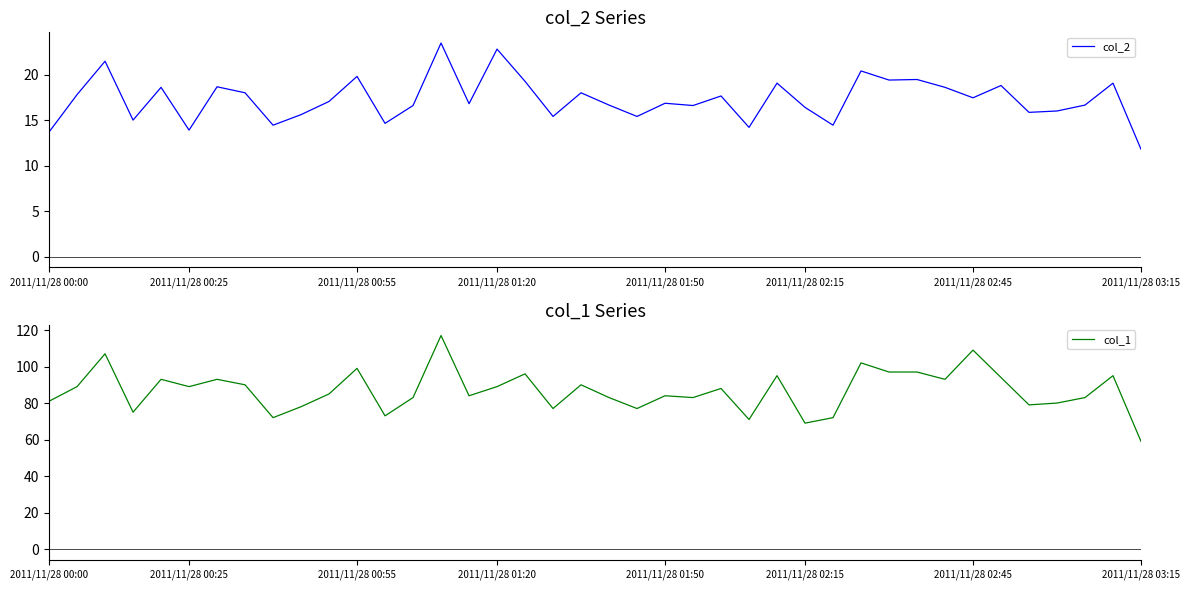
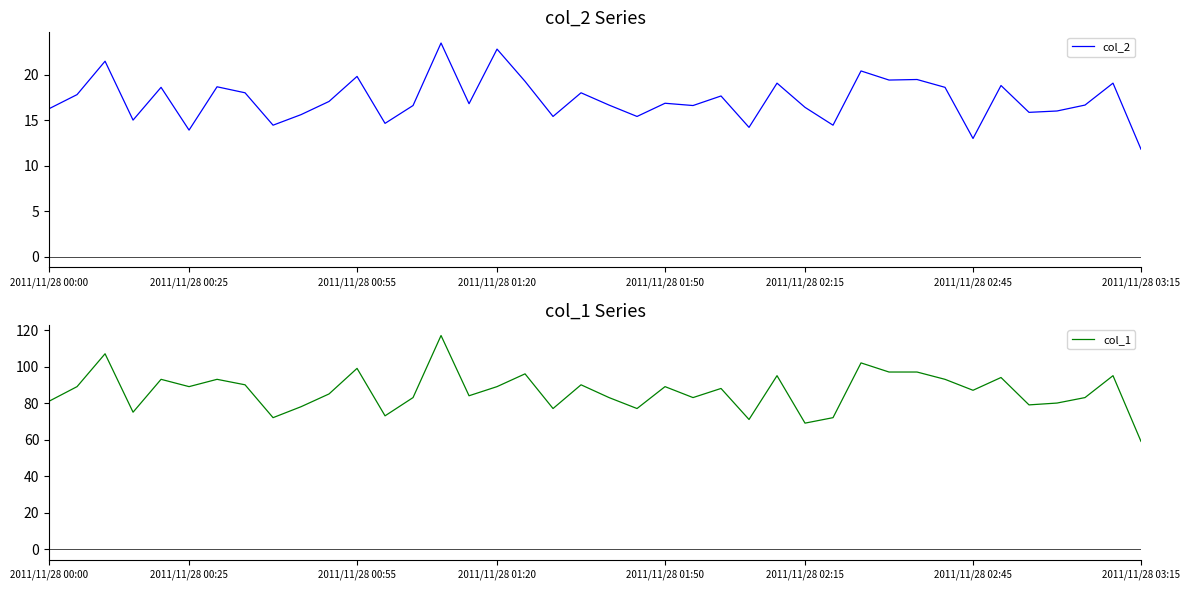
  {
    "col_2 Series": {
-     "2011/11/28 00:00": 14,
+     "2011/11/28 00:00": 16,
      "2011/11/28 00:25": 14,
      "2011/11/28 00:55": 20,
      "2011/11/28 01:20": 23,
      "2011/11/28 01:50": 17,
      "2011/11/28 02:15": 16,
-     "2011/11/28 02:45": 17,
+     "2011/11/28 02:45": 13,
      "2011/11/28 03:15": 12
    },
    "col_1 Series": {
      "2011/11/28 00:00": 81,
      "2011/11/28 00:25": 89,
      "2011/11/28 00:55": 99,
      "2011/11/28 01:20": 89,
-     "2011/11/28 01:50": 84,
+     "2011/11/28 01:50": 89,
      "2011/11/28 02:15": 69,
-     "2011/11/28 02:45": 109,
+     "2011/11/28 02:45": 87,
      "2011/11/28 03:15": 59
    }
  }
